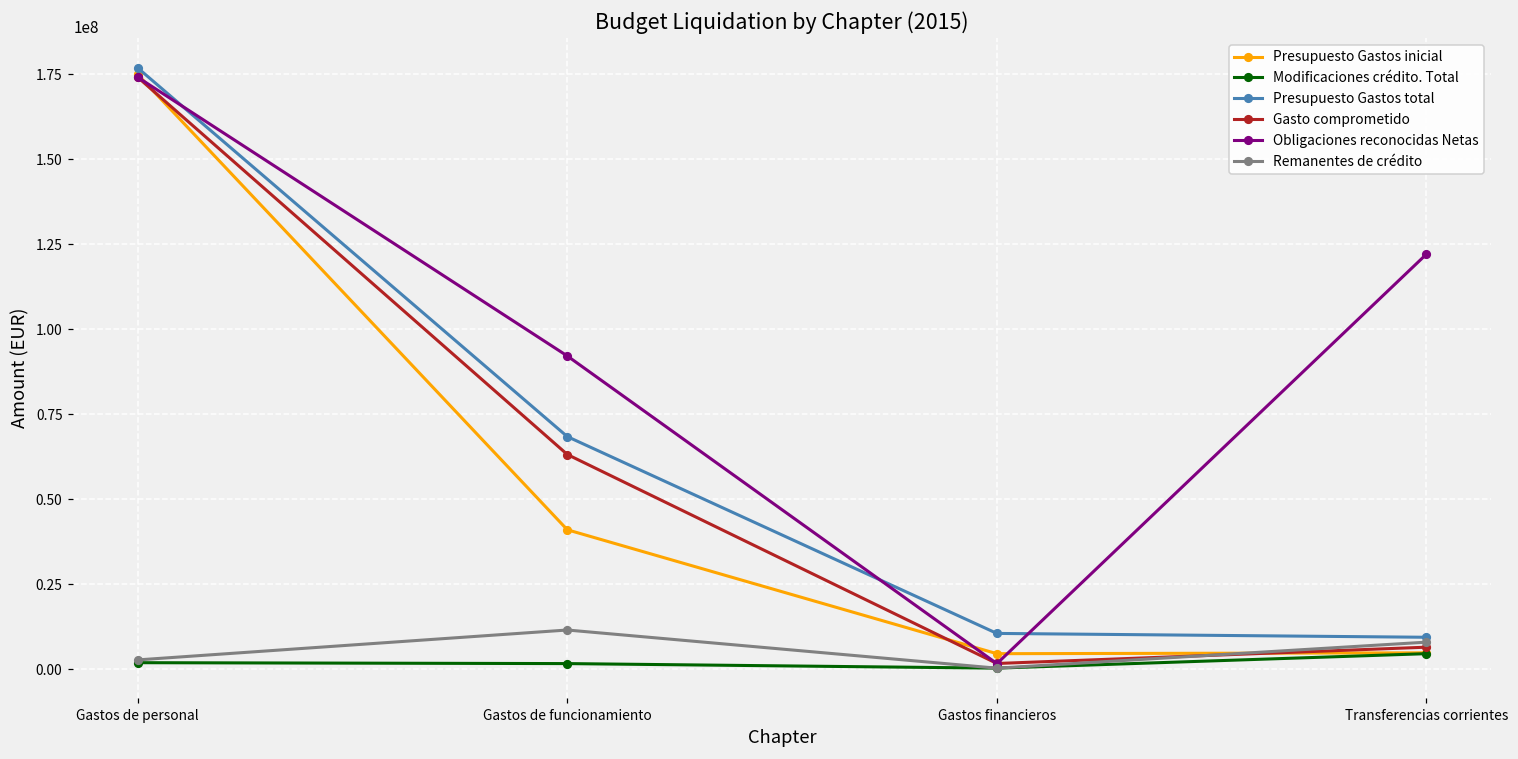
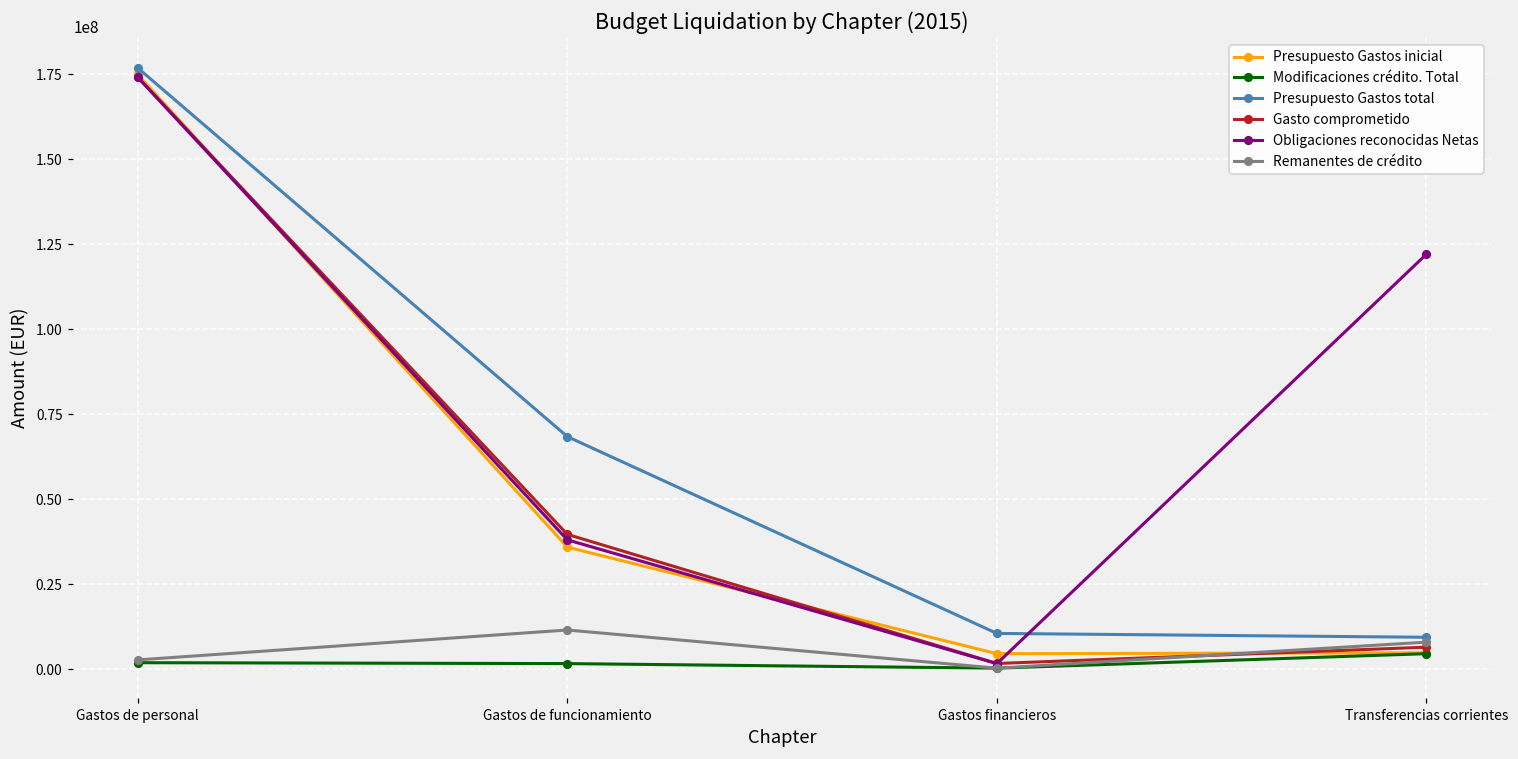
  {
    "Presupuesto Gastos inicial": {
-     "Gastos de funcionamiento": 41000000,
+     "Gastos de funcionamiento": 36000000,
      "Gastos financieros": 5000000
    },
    "Modificaciones crédito. Total": {
      "Gastos de funcionamiento": 2000000
    },
    "Presupuesto Gastos total": {
      "Gastos de personal": 177000000,
      "Gastos de funcionamiento": 68000000,
      "Gastos financieros": 11000000,
      "Transferencias corrientes": 9000000
    },
    "Gasto comprometido": {
-     "Gastos de funcionamiento": 63000000,
+     "Gastos de funcionamiento": 40000000,
      "Transferencias corrientes": 6000000
    },
    "Obligaciones reconocidas Netas": {
-     "Gastos de funcionamiento": 92000000,
+     "Gastos de funcionamiento": 38000000,
      "Transferencias corrientes": 122000000
    },
    "Remanentes de crédito": {
      "Gastos de funcionamiento": 12000000,
      "Transferencias corrientes": 8000000
    }
  }
